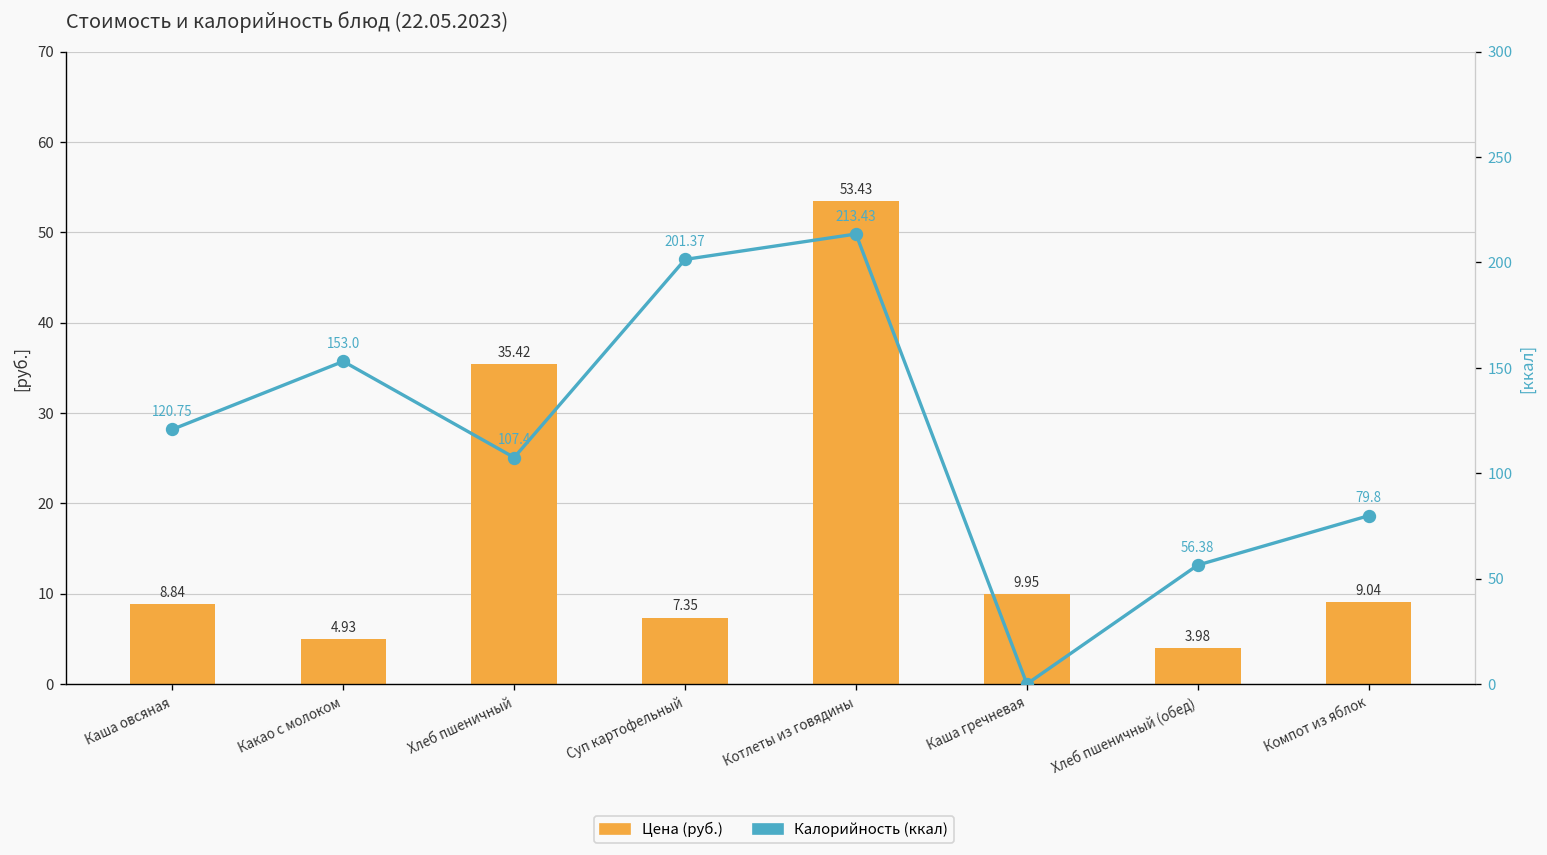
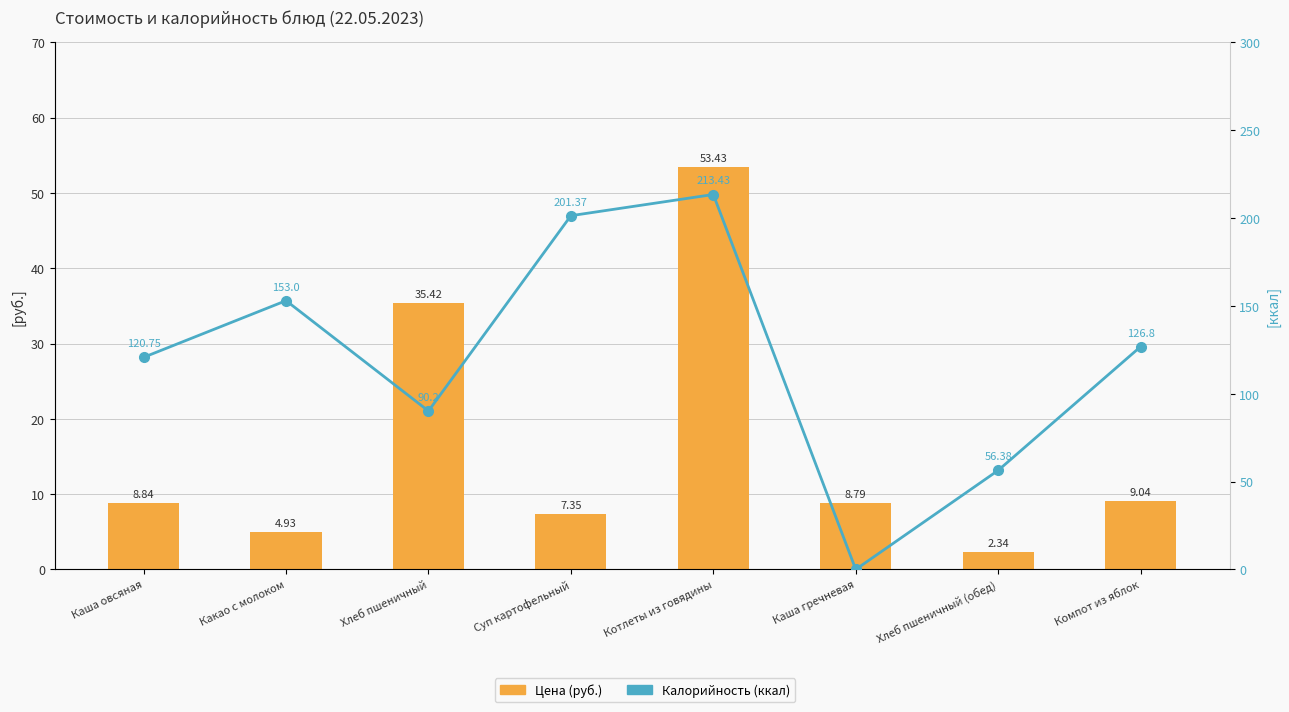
  {
    "Цена (руб.)": {
      "Каша овсяная": 8.84,
      "Какао с молоком": 4.93,
      "Хлеб пшеничный": 35.42,
      "Суп картофельный": 7.35,
      "Котлеты из говядины": 53.43,
-     "Каша гречневая": 9.95,
-     "Хлеб пшеничный (обед)": 3.98,
+     "Каша гречневая": 8.79,
+     "Хлеб пшеничный (обед)": 2.34,
      "Компот из яблок": 9.04
    },
    "Калорийность (ккал)": {
      "Каша овсяная": 120.75,
      "Какао с молоком": 153.0,
-     "Хлеб пшеничный": 107.4,
+     "Хлеб пшеничный": 90.2,
      "Суп картофельный": 201.37,
      "Котлеты из говядины": 213.43,
      "Хлеб пшеничный (обед)": 56.38,
-     "Компот из яблок": 79.8
+     "Компот из яблок": 126.8
    }
  }
